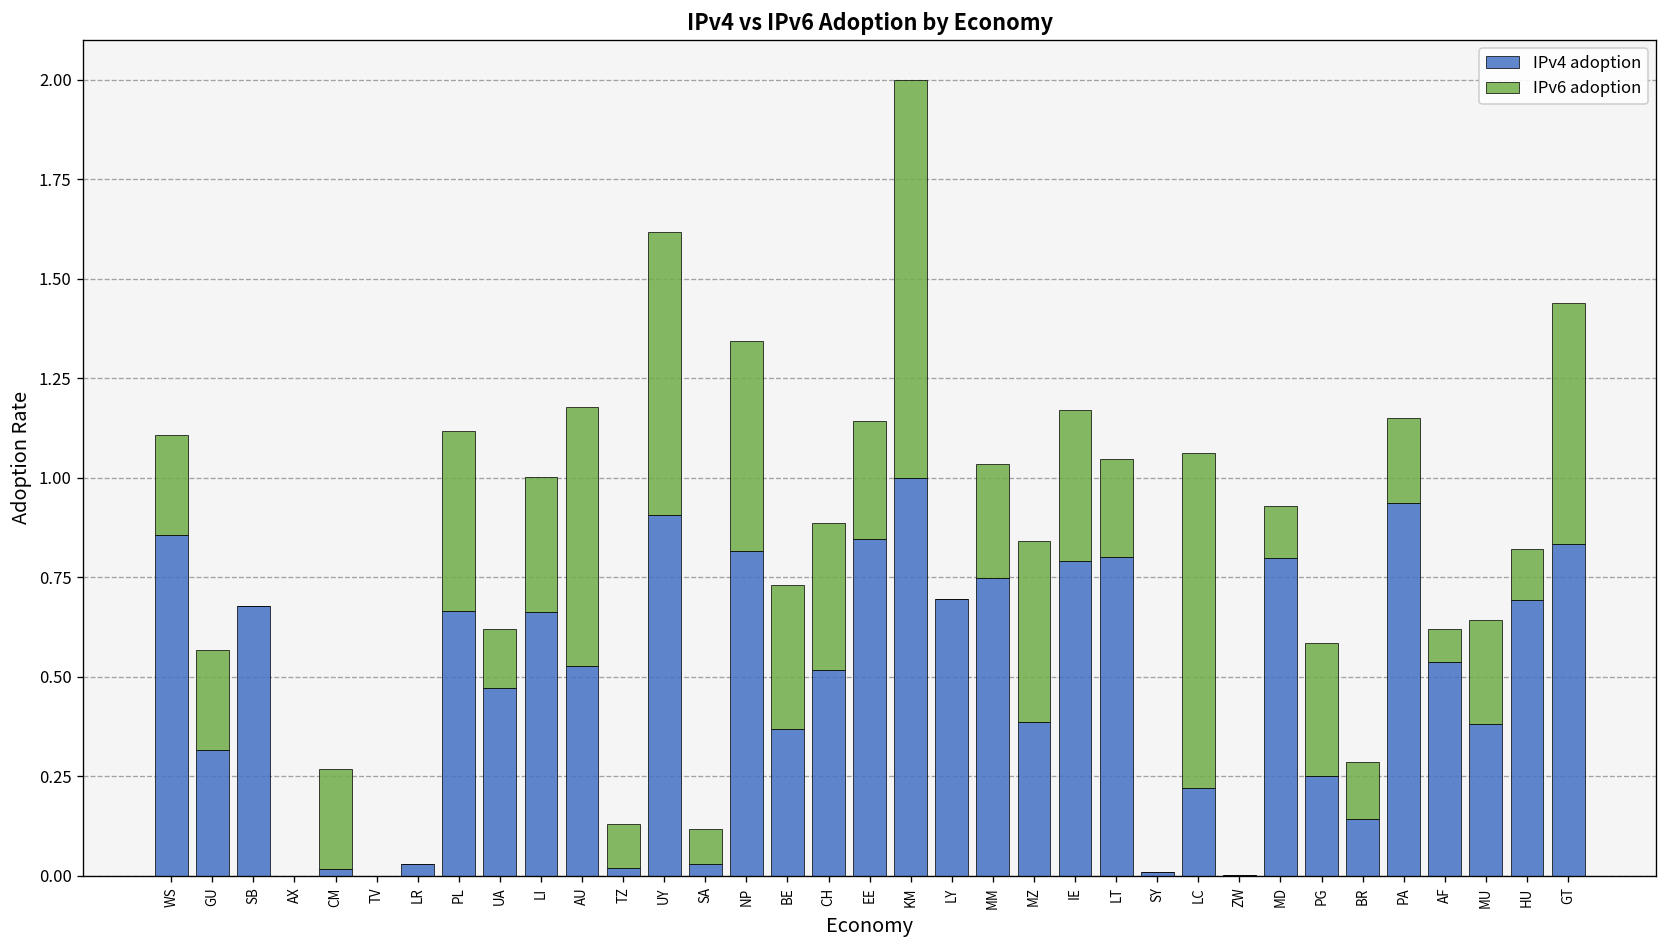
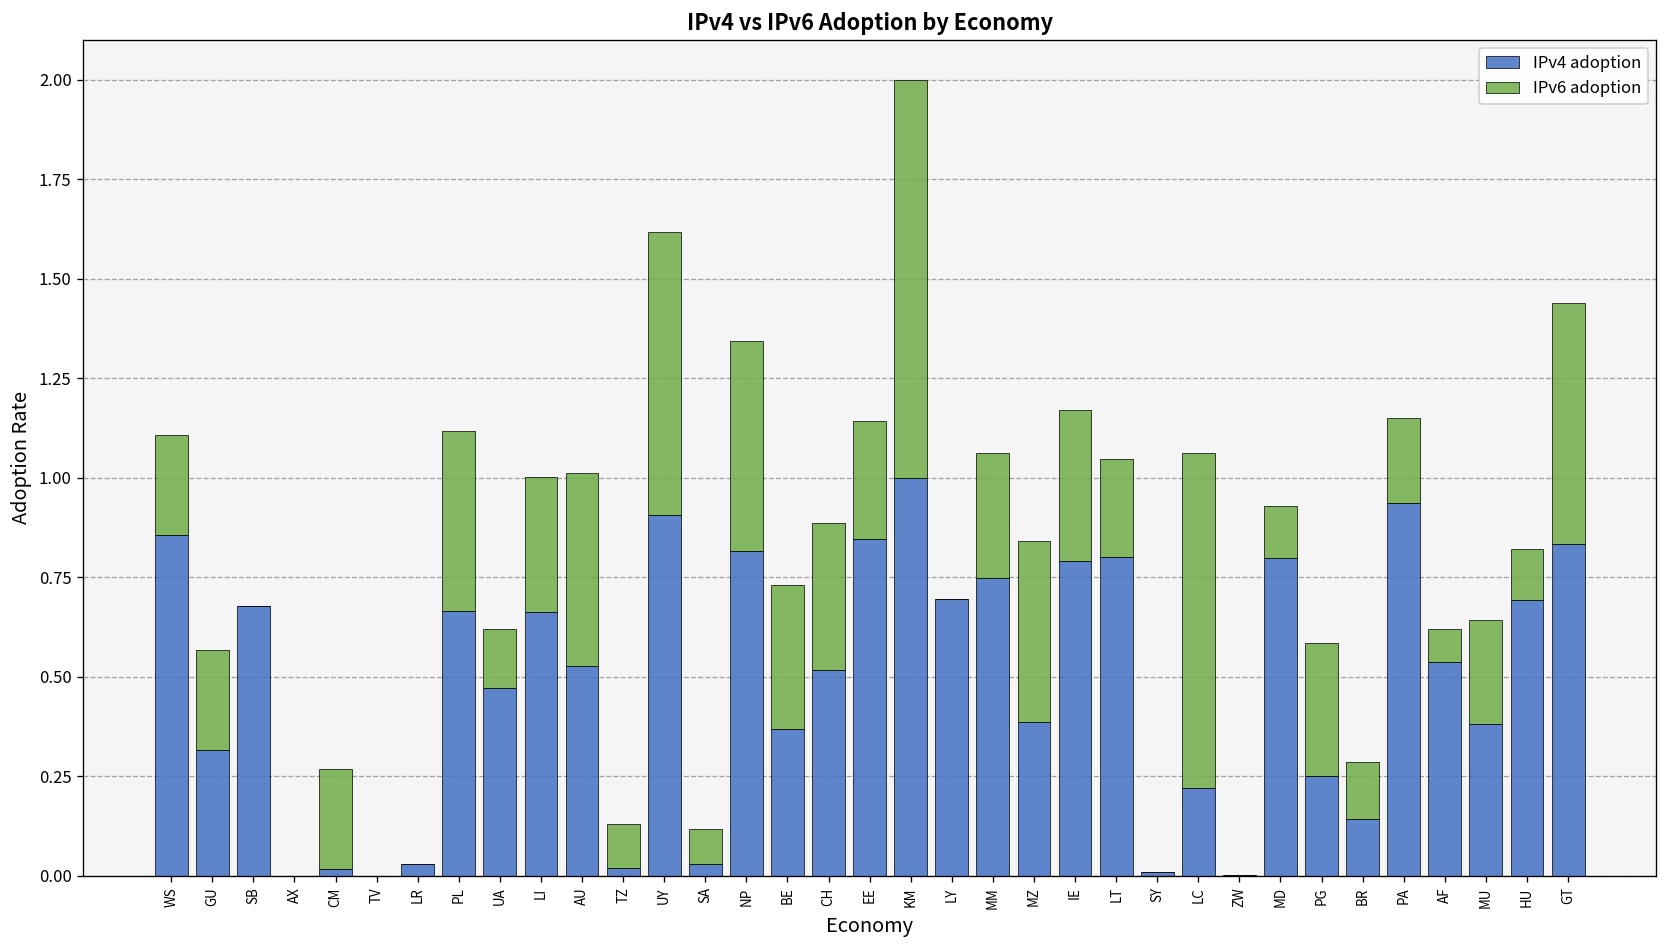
  {
    "IPv4 adoption": {
      "WS": 0.86,
      "GU": 0.32,
      "SB": 0.68,
      "AX": 0.00,
      "CM": 0.02,
      "TV": 0.00,
      "LR": 0.03,
      "PL": 0.66,
      "UA": 0.47,
      "LI": 0.66,
      "AU": 0.53,
      "TZ": 0.02,
      "UY": 0.91,
      "SA": 0.03,
      "NP": 0.81,
      "BE": 0.37,
      "CH": 0.52,
      "EE": 0.85,
      "KM": 1.00,
      "LY": 0.69,
      "MM": 0.75,
      "MZ": 0.39,
      "IE": 0.79,
      "LT": 0.80,
      "SY": 0.01,
      "LC": 0.22,
      "MD": 0.80,
      "PG": 0.25,
      "BR": 0.14,
      "PA": 0.94,
      "AF": 0.54,
      "MU": 0.38,
      "HU": 0.69,
      "GT": 0.83
    },
    "IPv6 adoption": {
      "WS": 0.25,
      "GU": 0.25,
      "SB": 0.00,
      "AX": 0.00,
      "CM": 0.25,
      "TV": 0.00,
      "LR": 0.00,
      "PL": 0.45,
      "UA": 0.15,
      "LI": 0.34,
-     "AU": 0.65,
+     "AU": 0.49,
      "TZ": 0.11,
      "UY": 0.71,
      "SA": 0.09,
      "NP": 0.53,
      "BE": 0.36,
      "CH": 0.37,
      "EE": 0.30,
      "KM": 1.00,
      "LY": 0.00,
-     "MM": 0.29,
+     "MM": 0.31,
      "MZ": 0.45,
      "IE": 0.38,
      "LT": 0.25,
      "SY": 0.00,
      "LC": 0.84,
      "ZW": 0.00,
      "MD": 0.13,
      "PG": 0.33,
      "BR": 0.14,
      "PA": 0.21,
      "AF": 0.08,
      "MU": 0.26,
      "HU": 0.13,
      "GT": 0.61
    }
  }
